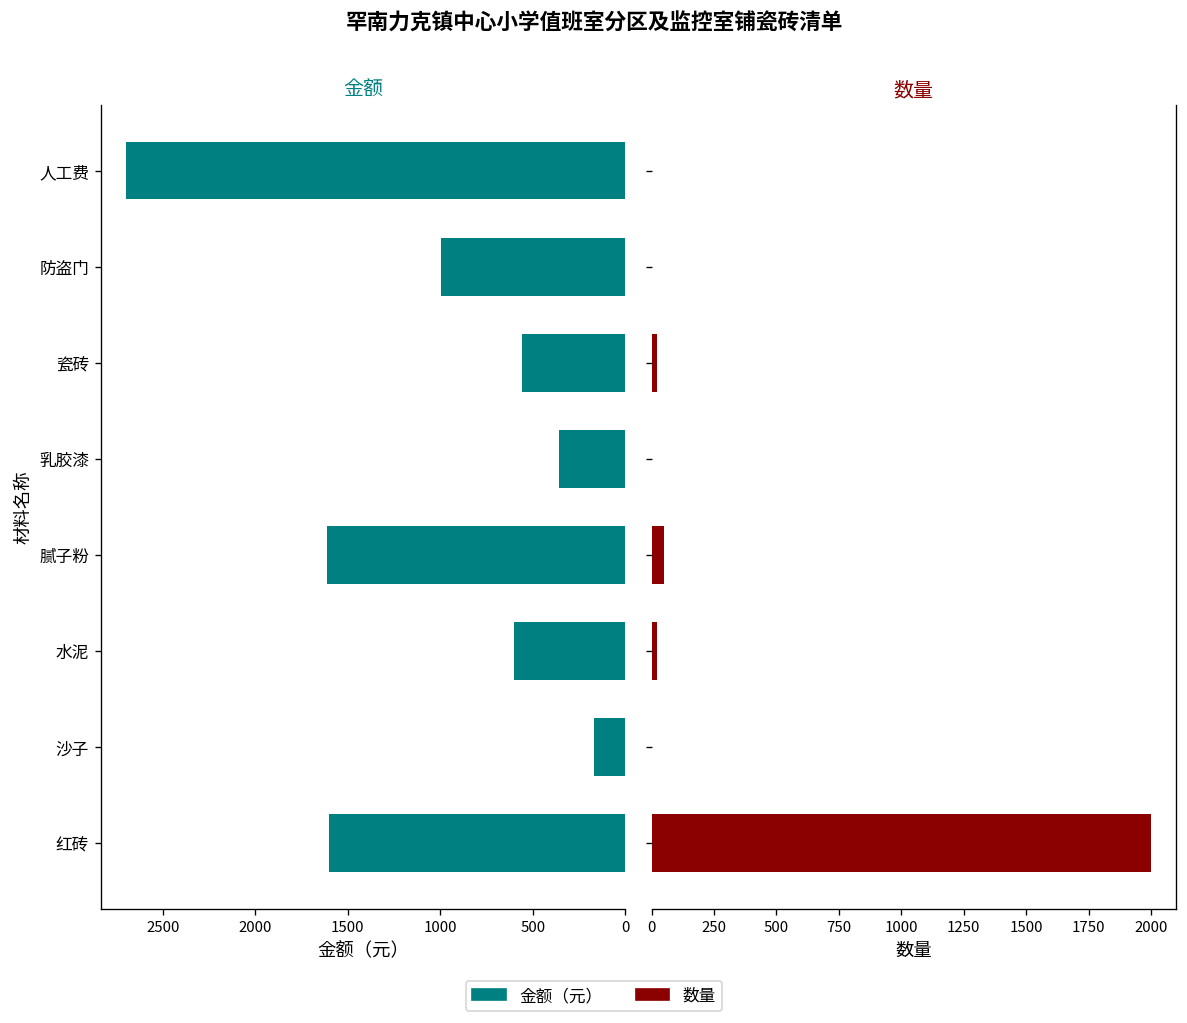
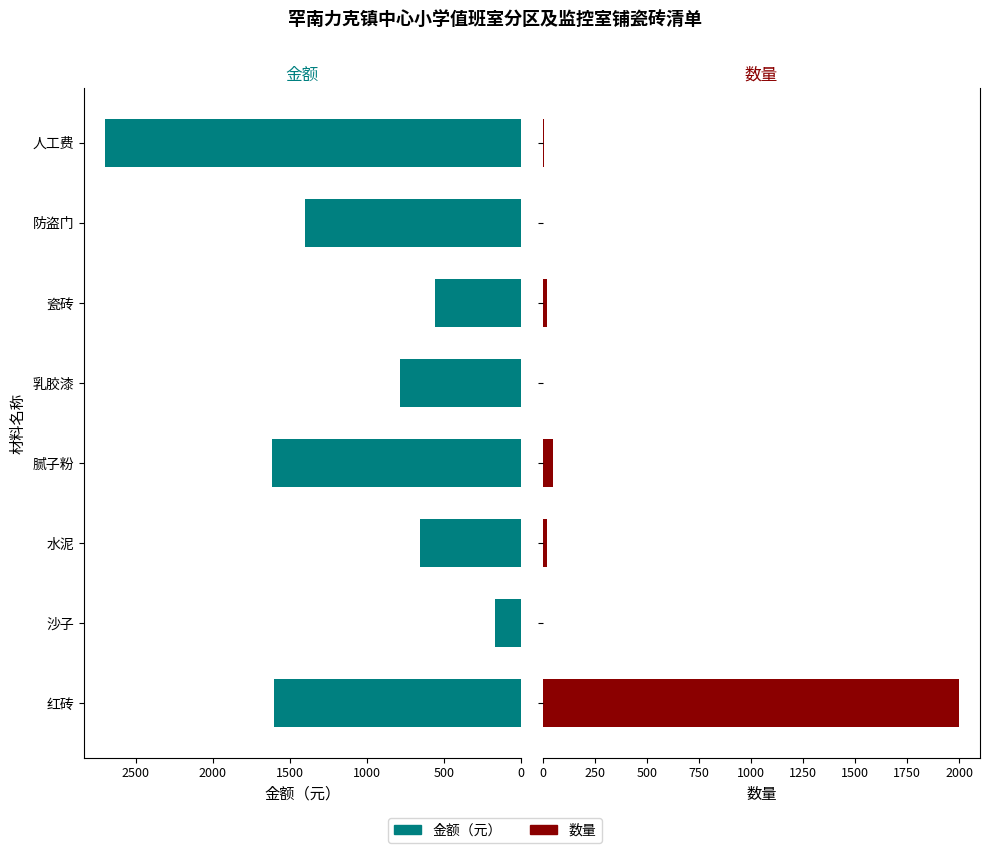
  {
    "金额": {
      "人工费": 2700,
-     "防盗门": 990,
+     "防盗门": 1400,
      "瓷砖": 560,
-     "乳胶漆": 360,
+     "乳胶漆": 790,
      "腻子粉": 1610,
-     "水泥": 600,
+     "水泥": 650,
      "沙子": 170,
      "红砖": 1600
    }
  }
